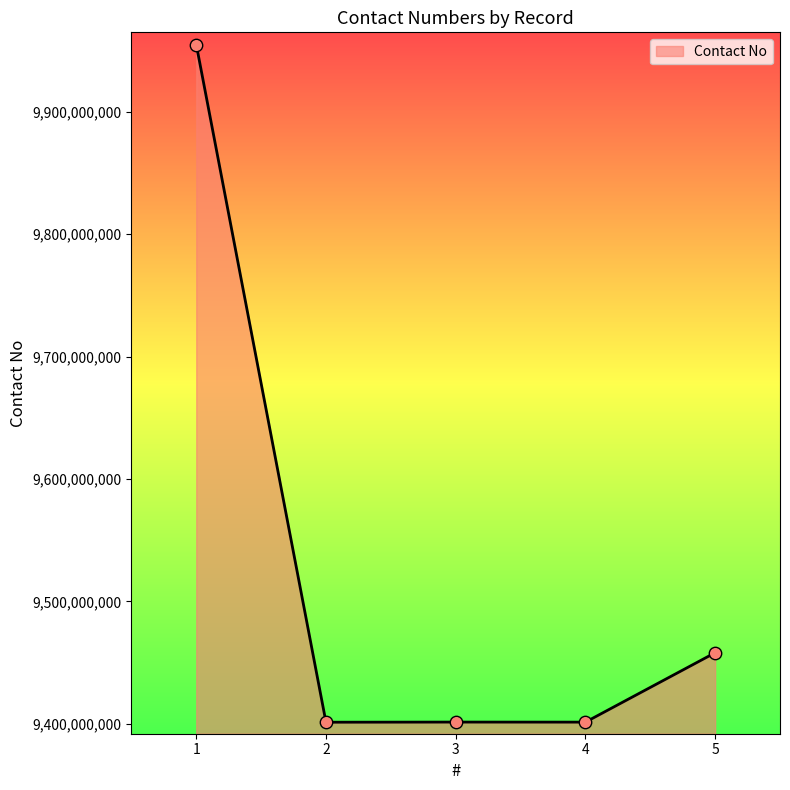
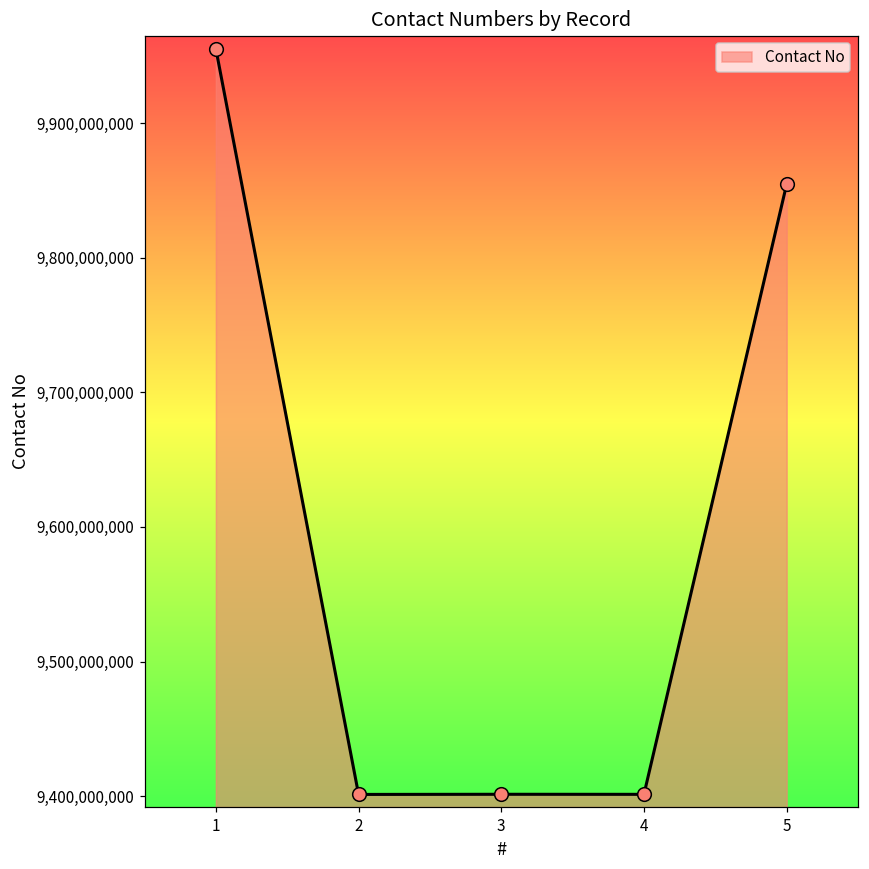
  {
    "1": "9,955,000,000",
    "2": "9,401,000,000",
    "3": "9,401,000,000",
    "4": "9,401,000,000",
-   "5": "9,458,000,000"
+   "5": "9,855,000,000"
  }
